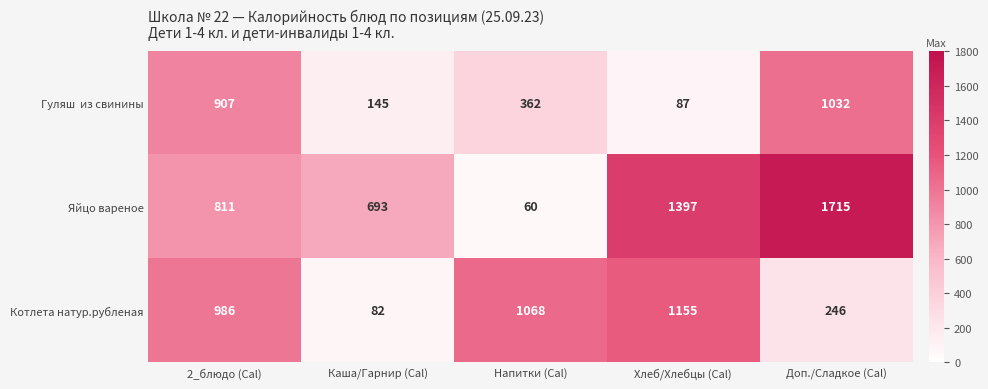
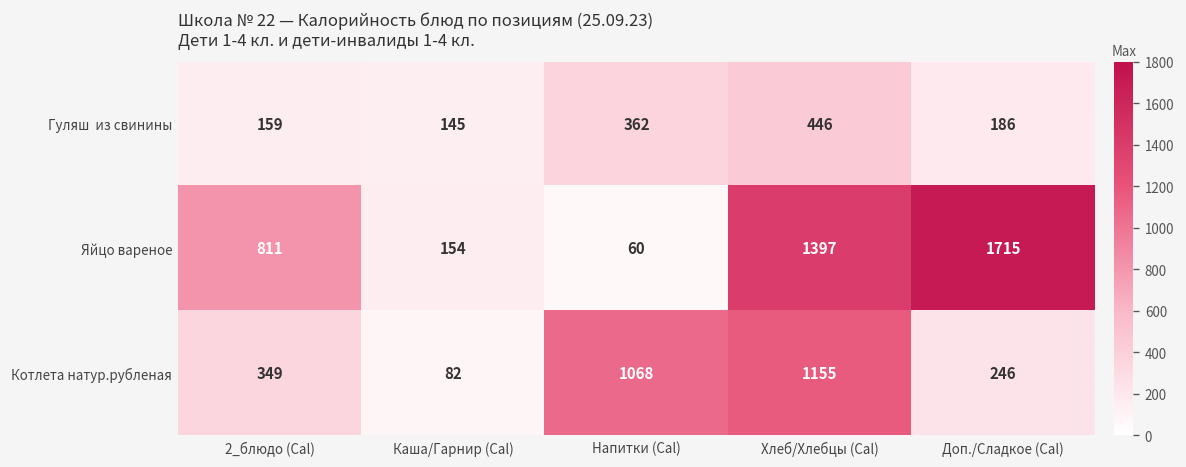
  {
    "Гуляш из свинины": {
-     "2_блюдо (Cal)": 907,
+     "2_блюдо (Cal)": 159,
      "Каша/Гарнир (Cal)": 145,
      "Напитки (Cal)": 362,
-     "Хлеб/Хлебцы (Cal)": 87,
-     "Доп./Сладкое (Cal)": 1032
+     "Хлеб/Хлебцы (Cal)": 446,
+     "Доп./Сладкое (Cal)": 186
    },
    "Яйцо вареное": {
      "2_блюдо (Cal)": 811,
-     "Каша/Гарнир (Cal)": 693,
+     "Каша/Гарнир (Cal)": 154,
      "Напитки (Cal)": 60,
      "Хлеб/Хлебцы (Cal)": 1397,
      "Доп./Сладкое (Cal)": 1715
    },
    "Котлета натур.рубленая": {
-     "2_блюдо (Cal)": 986,
+     "2_блюдо (Cal)": 349,
      "Каша/Гарнир (Cal)": 82,
      "Напитки (Cal)": 1068,
      "Хлеб/Хлебцы (Cal)": 1155,
      "Доп./Сладкое (Cal)": 246
    }
  }
